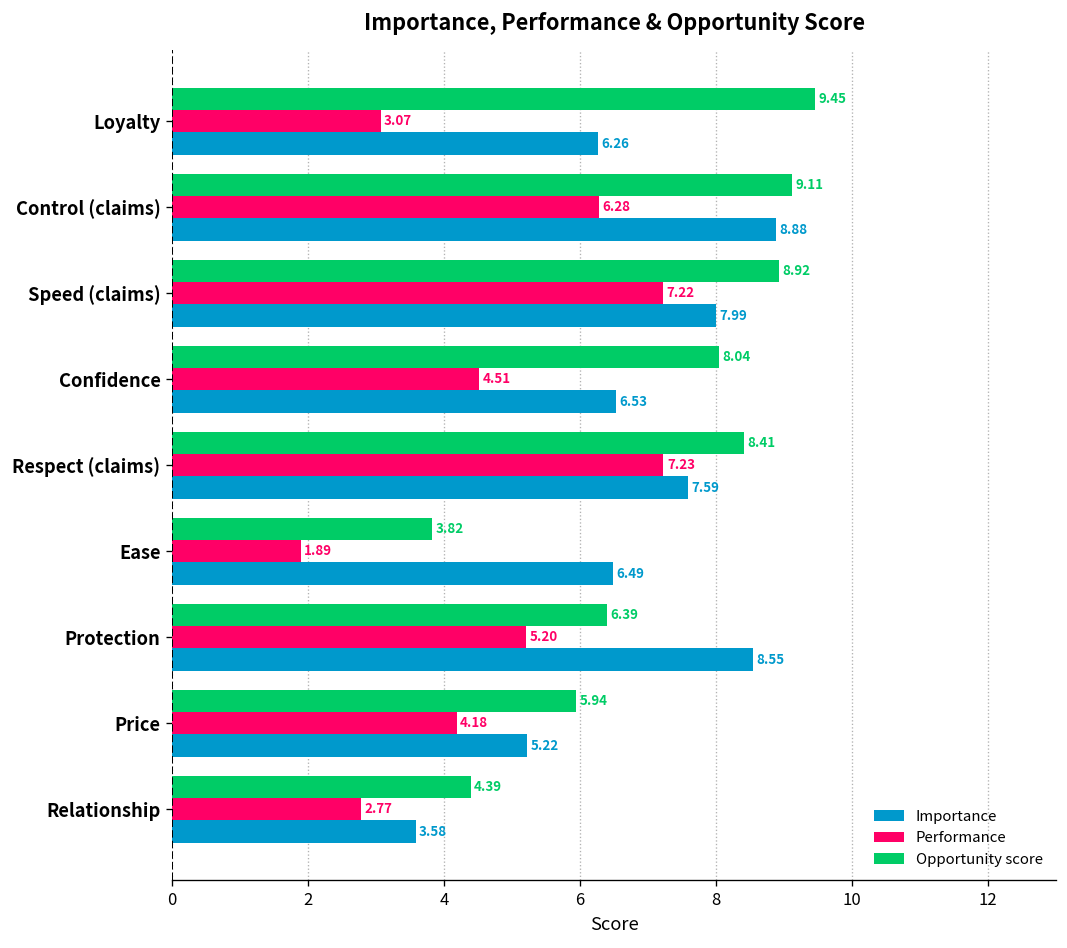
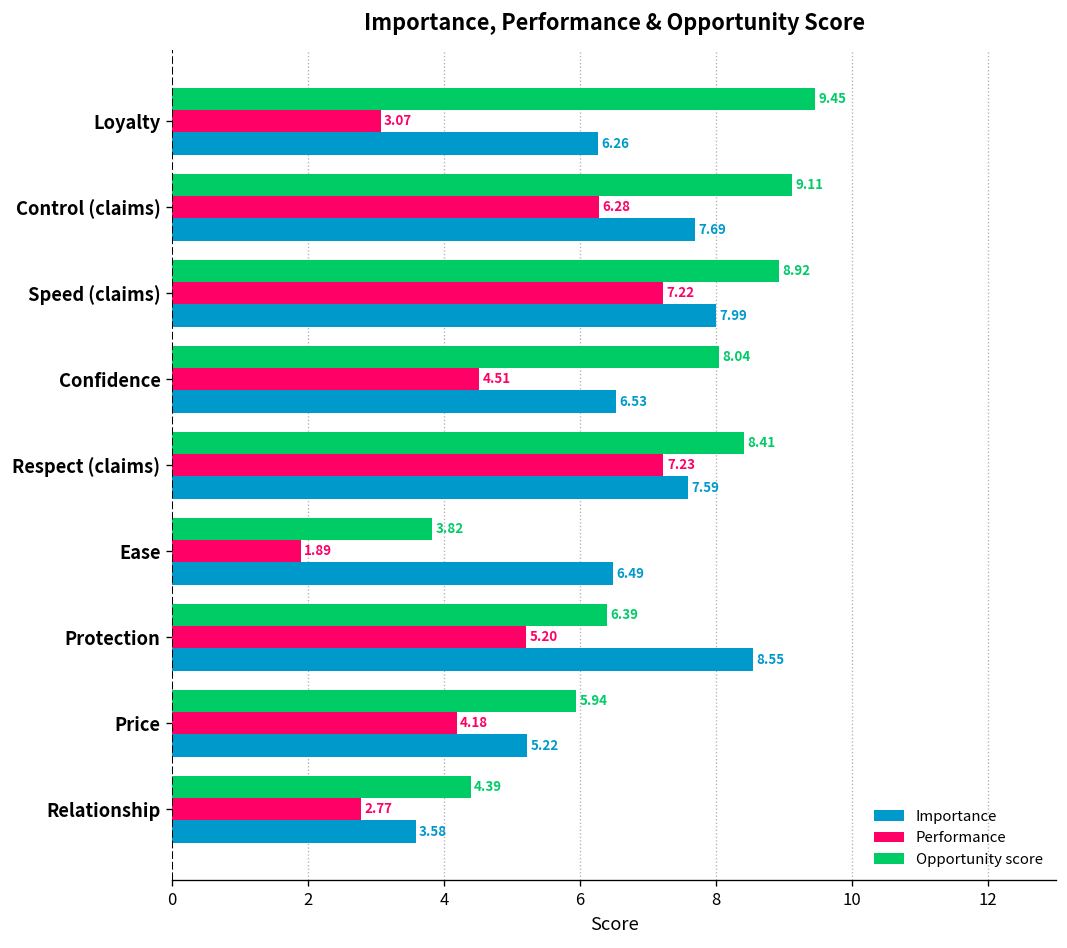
  {
    "Importance": {
      "Loyalty": 6.26,
-     "Control (claims)": 8.88,
+     "Control (claims)": 7.69,
      "Speed (claims)": 7.99,
      "Confidence": 6.53,
      "Respect (claims)": 7.59,
      "Ease": 6.49,
      "Protection": 8.55,
      "Price": 5.22,
      "Relationship": 3.58
    },
    "Performance": {
      "Loyalty": 3.07,
      "Control (claims)": 6.28,
      "Speed (claims)": 7.22,
      "Confidence": 4.51,
      "Respect (claims)": 7.23,
      "Ease": 1.89,
      "Protection": 5.20,
      "Price": 4.18,
      "Relationship": 2.77
    },
    "Opportunity score": {
      "Loyalty": 9.45,
      "Control (claims)": 9.11,
      "Speed (claims)": 8.92,
      "Confidence": 8.04,
      "Respect (claims)": 8.41,
      "Ease": 3.82,
      "Protection": 6.39,
      "Price": 5.94,
      "Relationship": 4.39
    }
  }
